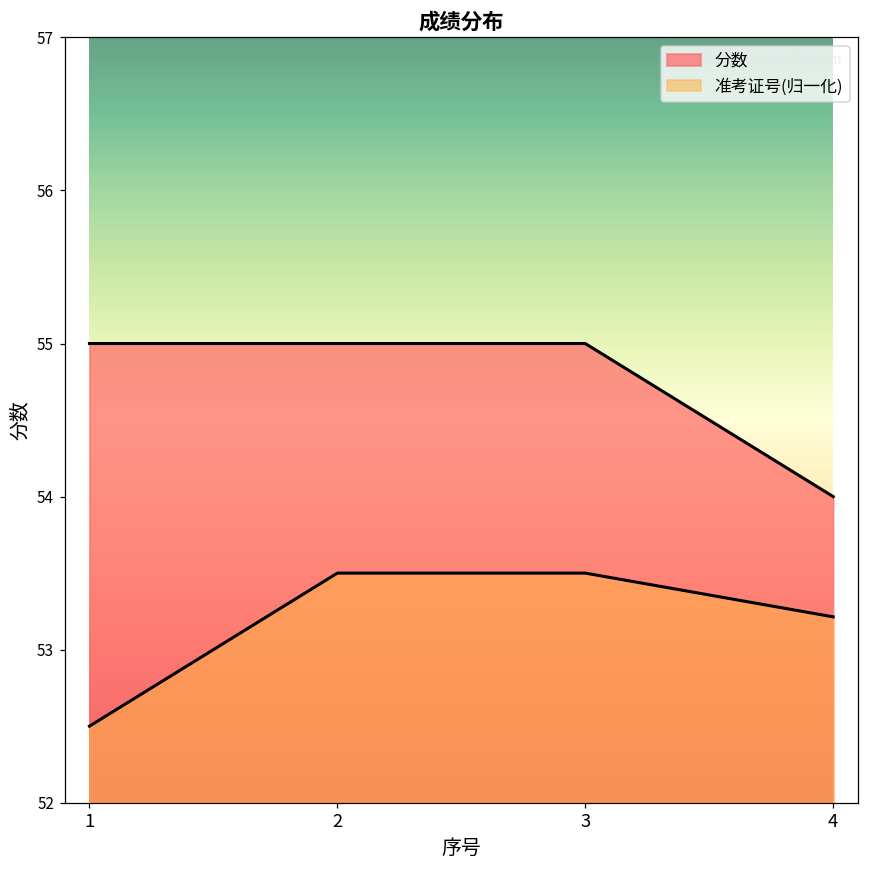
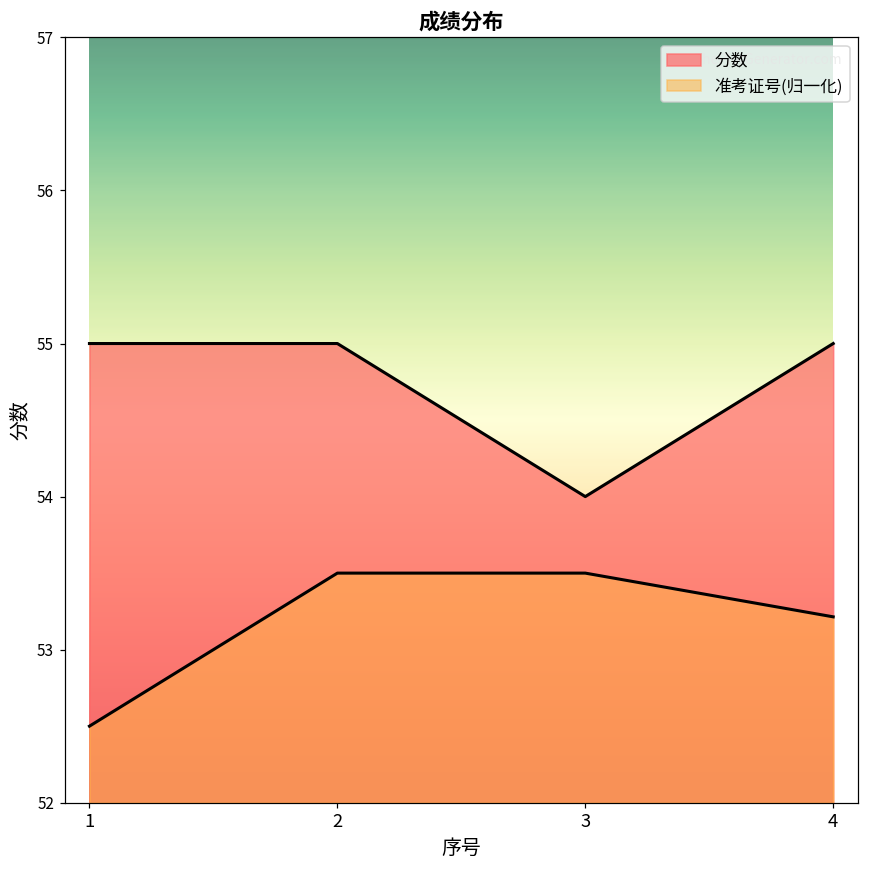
  {
    "分数": {
      "1": 55,
      "2": 55,
-     "3": 55,
-     "4": 54
+     "3": 54,
+     "4": 55
    },
    "准考证号(归一化)": {
      "1": 52.50,
      "2": 53.50,
      "3": 53.50,
      "4": 53.21
    }
  }
